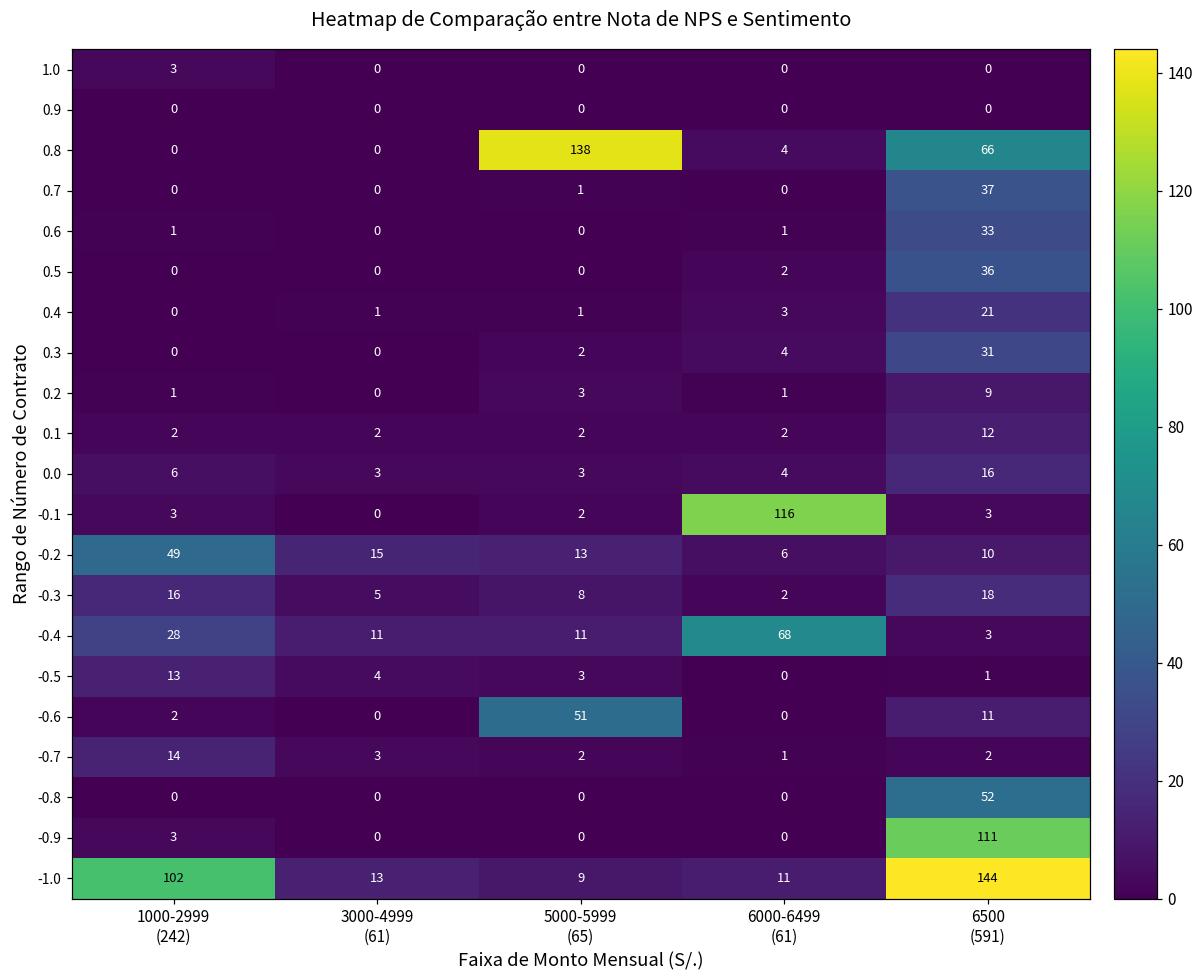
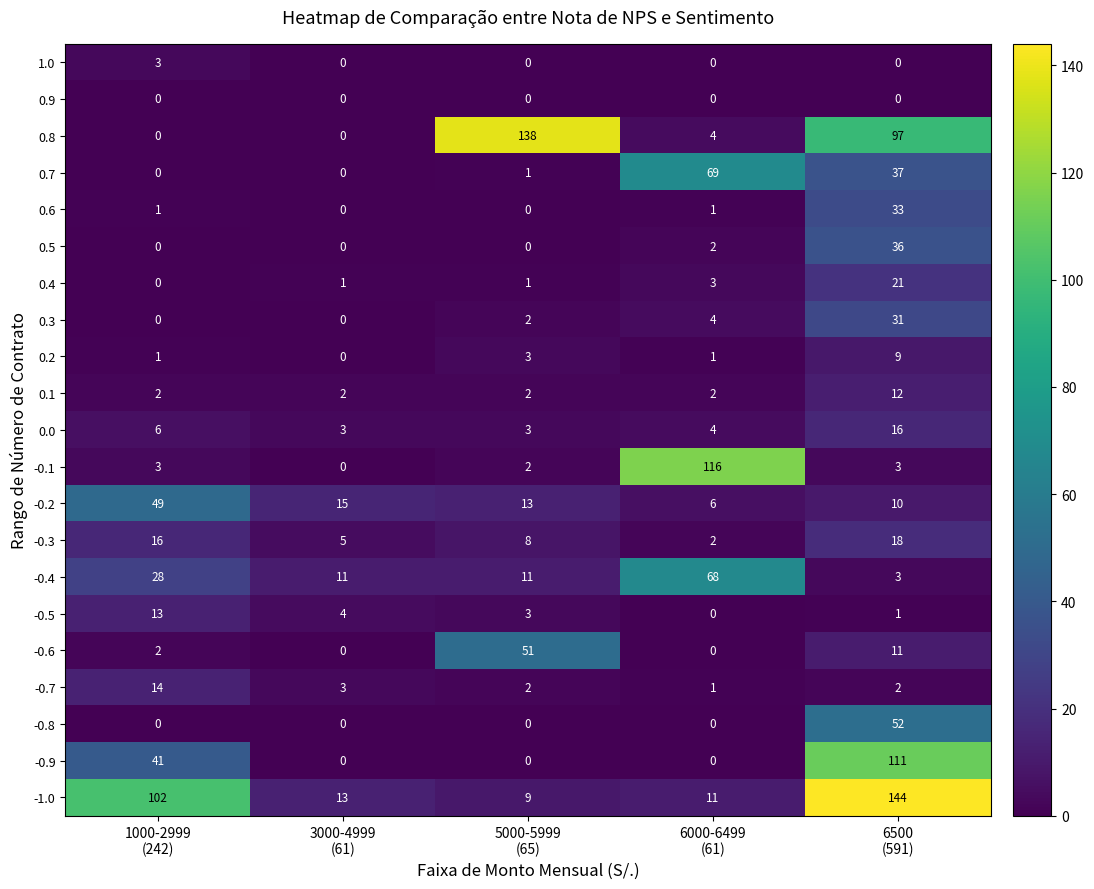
  {
    "1.0": {
      "1000-2999 (242)": 3,
      "3000-4999 (61)": 0,
      "5000-5999 (65)": 0,
      "6000-6499 (61)": 0,
      "6500 (591)": 0
    },
    "0.9": {
      "1000-2999 (242)": 0,
      "3000-4999 (61)": 0,
      "5000-5999 (65)": 0,
      "6000-6499 (61)": 0,
      "6500 (591)": 0
    },
    "0.8": {
      "1000-2999 (242)": 0,
      "3000-4999 (61)": 0,
      "5000-5999 (65)": 138,
      "6000-6499 (61)": 4,
-     "6500 (591)": 66
+     "6500 (591)": 97
    },
    "0.7": {
      "1000-2999 (242)": 0,
      "3000-4999 (61)": 0,
      "5000-5999 (65)": 1,
-     "6000-6499 (61)": 0,
+     "6000-6499 (61)": 69,
      "6500 (591)": 37
    },
    "0.6": {
      "1000-2999 (242)": 1,
      "3000-4999 (61)": 0,
      "5000-5999 (65)": 0,
      "6000-6499 (61)": 1,
      "6500 (591)": 33
    },
    "0.5": {
      "1000-2999 (242)": 0,
      "3000-4999 (61)": 0,
      "5000-5999 (65)": 0,
      "6000-6499 (61)": 2,
      "6500 (591)": 36
    },
    "0.4": {
      "1000-2999 (242)": 0,
      "3000-4999 (61)": 1,
      "5000-5999 (65)": 1,
      "6000-6499 (61)": 3,
      "6500 (591)": 21
    },
    "0.3": {
      "1000-2999 (242)": 0,
      "3000-4999 (61)": 0,
      "5000-5999 (65)": 2,
      "6000-6499 (61)": 4,
      "6500 (591)": 31
    },
    "0.2": {
      "1000-2999 (242)": 1,
      "3000-4999 (61)": 0,
      "5000-5999 (65)": 3,
      "6000-6499 (61)": 1,
      "6500 (591)": 9
    },
    "0.1": {
      "1000-2999 (242)": 2,
      "3000-4999 (61)": 2,
      "5000-5999 (65)": 2,
      "6000-6499 (61)": 2,
      "6500 (591)": 12
    },
    "0.0": {
      "1000-2999 (242)": 6,
      "3000-4999 (61)": 3,
      "5000-5999 (65)": 3,
      "6000-6499 (61)": 4,
      "6500 (591)": 16
    },
    "-0.1": {
      "1000-2999 (242)": 3,
      "3000-4999 (61)": 0,
      "5000-5999 (65)": 2,
      "6000-6499 (61)": 116,
      "6500 (591)": 3
    },
    "-0.2": {
      "1000-2999 (242)": 49,
      "3000-4999 (61)": 15,
      "5000-5999 (65)": 13,
      "6000-6499 (61)": 6,
      "6500 (591)": 10
    },
    "-0.3": {
      "1000-2999 (242)": 16,
      "3000-4999 (61)": 5,
      "5000-5999 (65)": 8,
      "6000-6499 (61)": 2,
      "6500 (591)": 18
    },
    "-0.4": {
      "1000-2999 (242)": 28,
      "3000-4999 (61)": 11,
      "5000-5999 (65)": 11,
      "6000-6499 (61)": 68,
      "6500 (591)": 3
    },
    "-0.5": {
      "1000-2999 (242)": 13,
      "3000-4999 (61)": 4,
      "5000-5999 (65)": 3,
      "6000-6499 (61)": 0,
      "6500 (591)": 1
    },
    "-0.6": {
      "1000-2999 (242)": 2,
      "3000-4999 (61)": 0,
      "5000-5999 (65)": 51,
      "6000-6499 (61)": 0,
      "6500 (591)": 11
    },
    "-0.7": {
      "1000-2999 (242)": 14,
      "3000-4999 (61)": 3,
      "5000-5999 (65)": 2,
      "6000-6499 (61)": 1,
      "6500 (591)": 2
    },
    "-0.8": {
      "1000-2999 (242)": 0,
      "3000-4999 (61)": 0,
      "5000-5999 (65)": 0,
      "6000-6499 (61)": 0,
      "6500 (591)": 52
    },
    "-0.9": {
-     "1000-2999 (242)": 3,
+     "1000-2999 (242)": 41,
      "3000-4999 (61)": 0,
      "5000-5999 (65)": 0,
      "6000-6499 (61)": 0,
      "6500 (591)": 111
    },
    "-1.0": {
      "1000-2999 (242)": 102,
      "3000-4999 (61)": 13,
      "5000-5999 (65)": 9,
      "6000-6499 (61)": 11,
      "6500 (591)": 144
    }
  }
